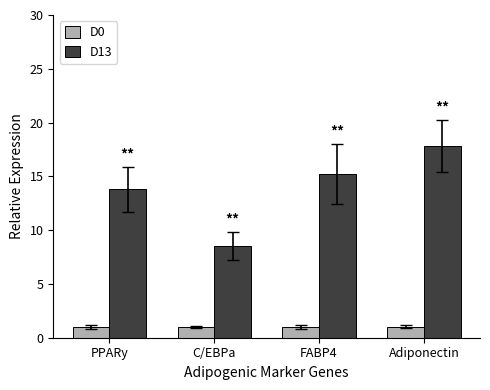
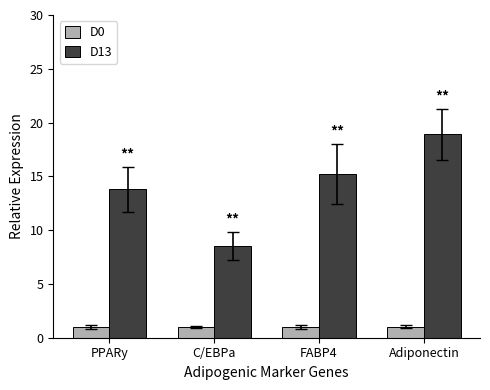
  {
    "D0": {
      "PPARy": 1.0,
      "C/EBPa": 1.0,
      "FABP4": 1.0,
      "Adiponectin": 1.0
    },
    "D13": {
      "PPARy": 13.8,
      "C/EBPa": 8.5,
      "FABP4": 15.2,
-     "Adiponectin": 17.8
+     "Adiponectin": 18.9
    }
  }
